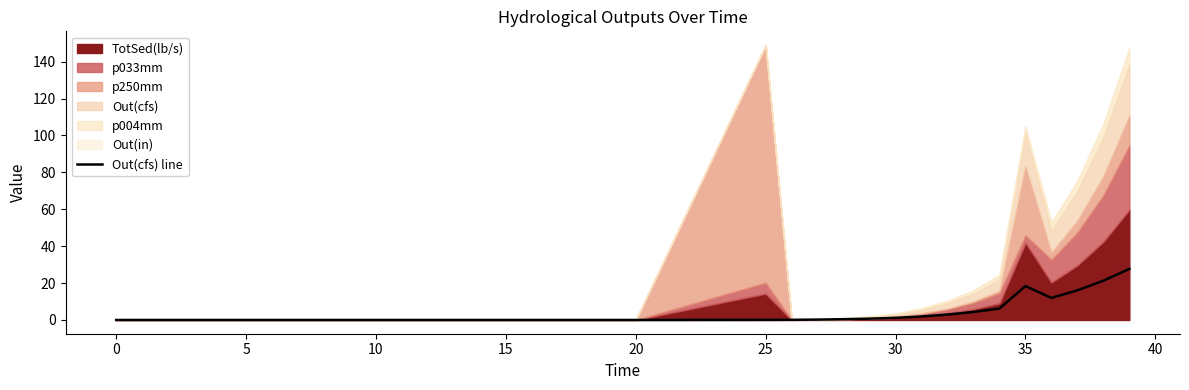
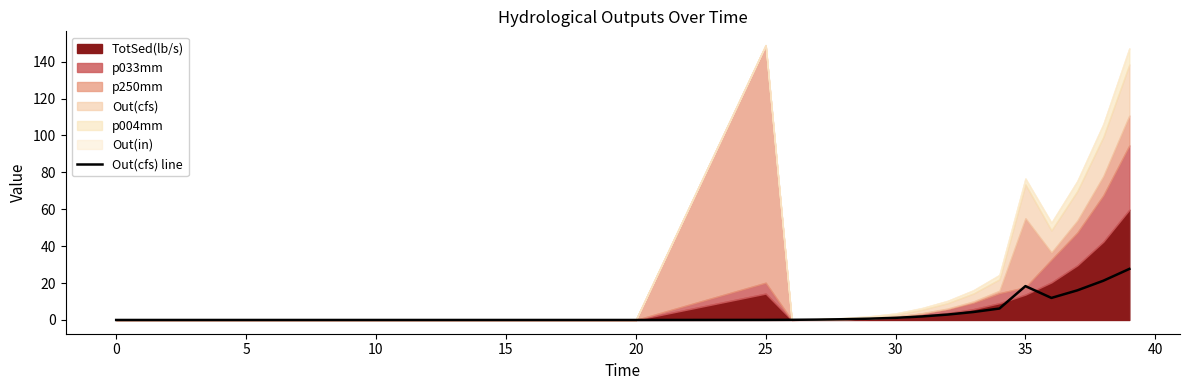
  {
    "Out(cfs) line": {
      "25": 0
    },
    "TotSed(lb/s)": {
      "25": 14,
-     "35": 42
+     "35": 14
    },
    "p033mm": {
      "25": 6
    },
    "p250mm": {
      "35": 37
    }
  }
